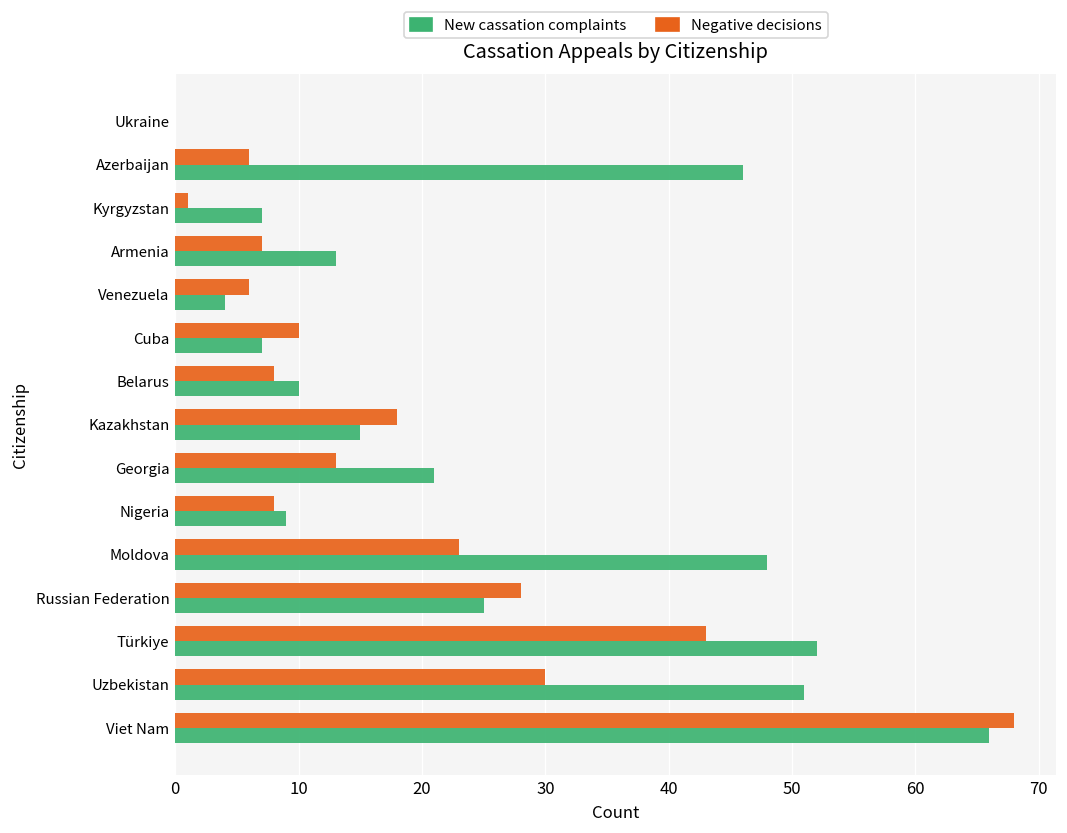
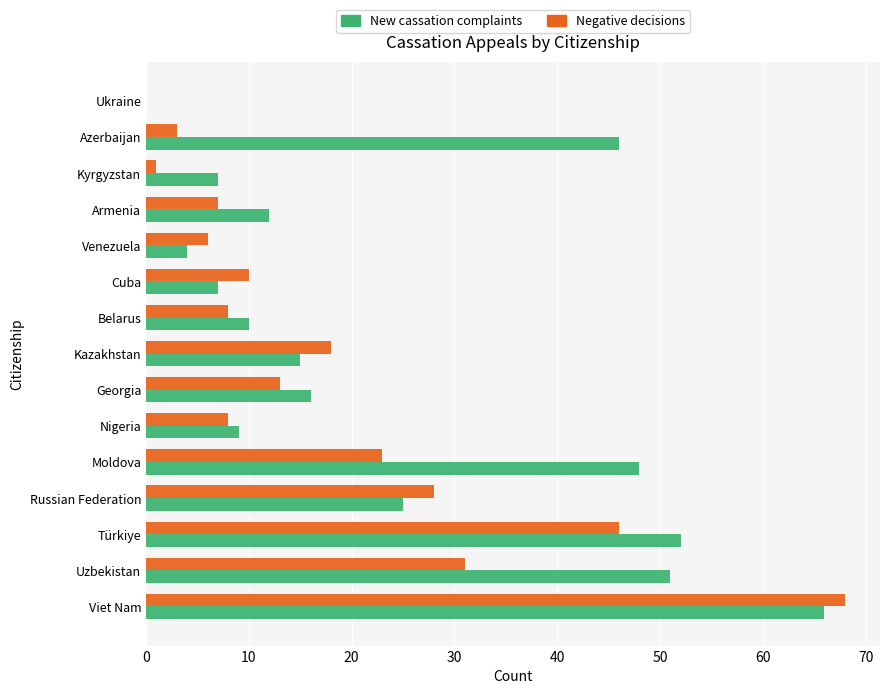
  {
    "New cassation complaints": {
      "Ukraine": 0,
      "Azerbaijan": 46,
      "Kyrgyzstan": 7,
-     "Armenia": 13,
+     "Armenia": 12,
      "Venezuela": 4,
      "Cuba": 7,
      "Belarus": 10,
      "Kazakhstan": 15,
-     "Georgia": 21,
+     "Georgia": 16,
      "Nigeria": 9,
      "Moldova": 48,
      "Russian Federation": 25,
      "Türkiye": 52,
      "Uzbekistan": 51,
      "Viet Nam": 66
    },
    "Negative decisions": {
      "Ukraine": 0,
-     "Azerbaijan": 6,
+     "Azerbaijan": 3,
      "Kyrgyzstan": 1,
      "Armenia": 7,
      "Venezuela": 6,
      "Cuba": 10,
      "Belarus": 8,
      "Kazakhstan": 18,
      "Georgia": 13,
      "Nigeria": 8,
      "Moldova": 23,
      "Russian Federation": 28,
-     "Türkiye": 43,
-     "Uzbekistan": 30,
+     "Türkiye": 46,
+     "Uzbekistan": 31,
      "Viet Nam": 68
    }
  }
